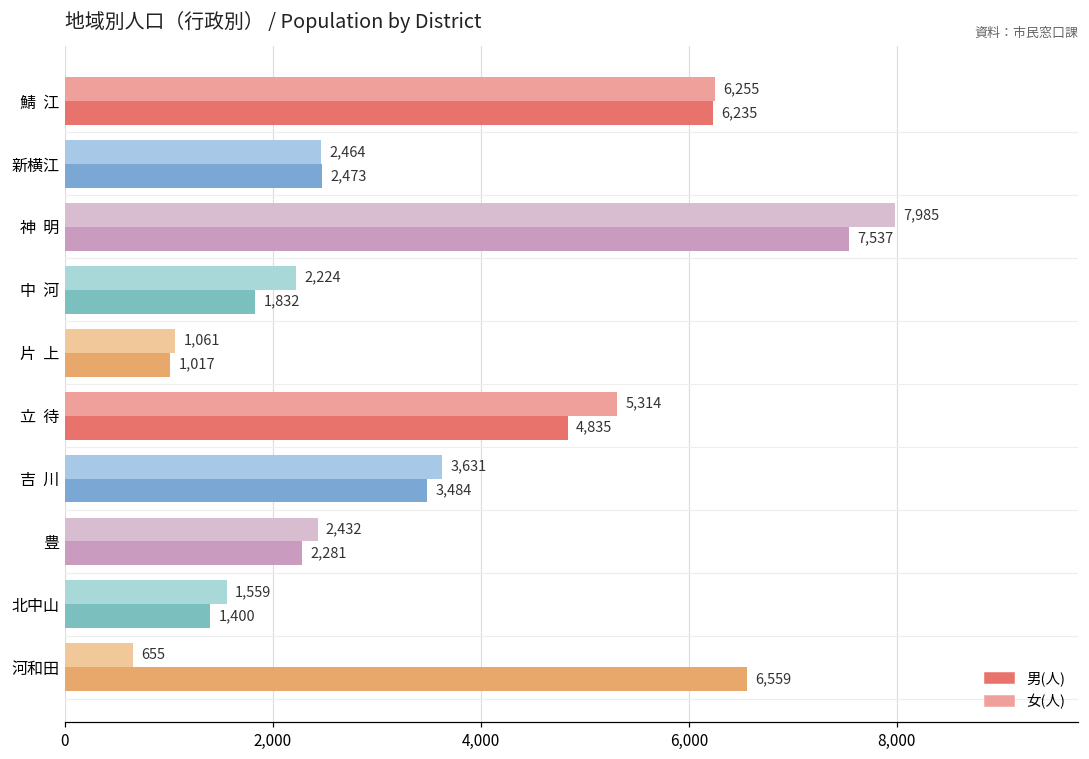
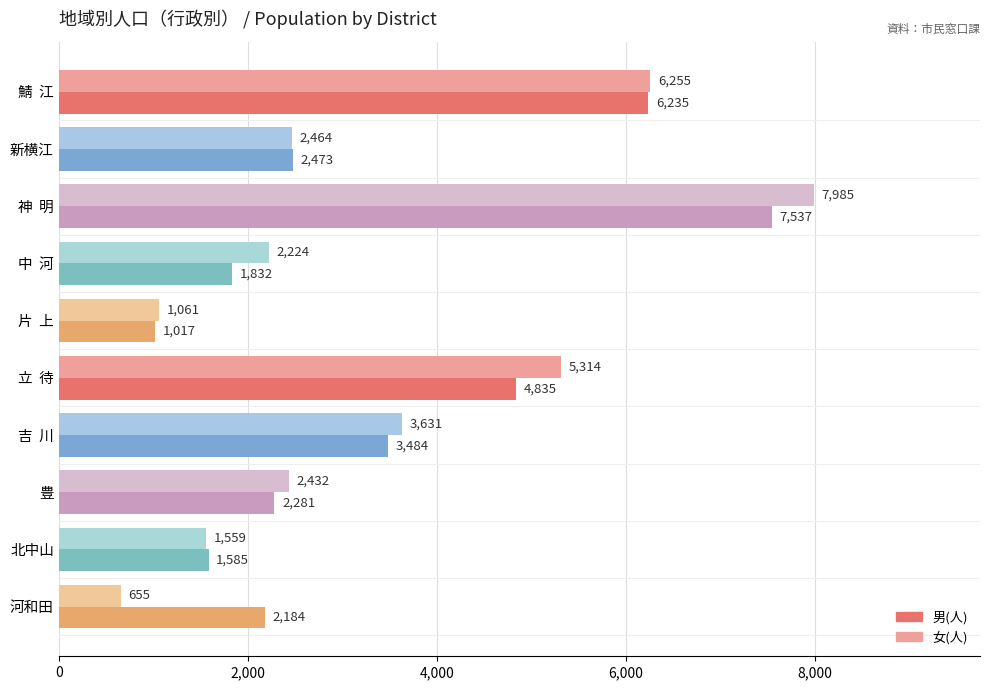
  {
    "男(人)": {
      "鯖 江": "6,235",
      "新横江": "2,473",
      "神 明": "7,537",
      "中 河": "1,832",
      "片 上": "1,017",
      "立 待": "4,835",
      "吉 川": "3,484",
      "豊": "2,281",
-     "北中山": "1,400",
-     "河和田": "6,559"
+     "北中山": "1,585",
+     "河和田": "2,184"
    },
    "女(人)": {
      "鯖 江": "6,255",
      "新横江": "2,464",
      "神 明": "7,985",
      "中 河": "2,224",
      "片 上": "1,061",
      "立 待": "5,314",
      "吉 川": "3,631",
      "豊": "2,432",
      "北中山": "1,559",
      "河和田": "655"
    }
  }
